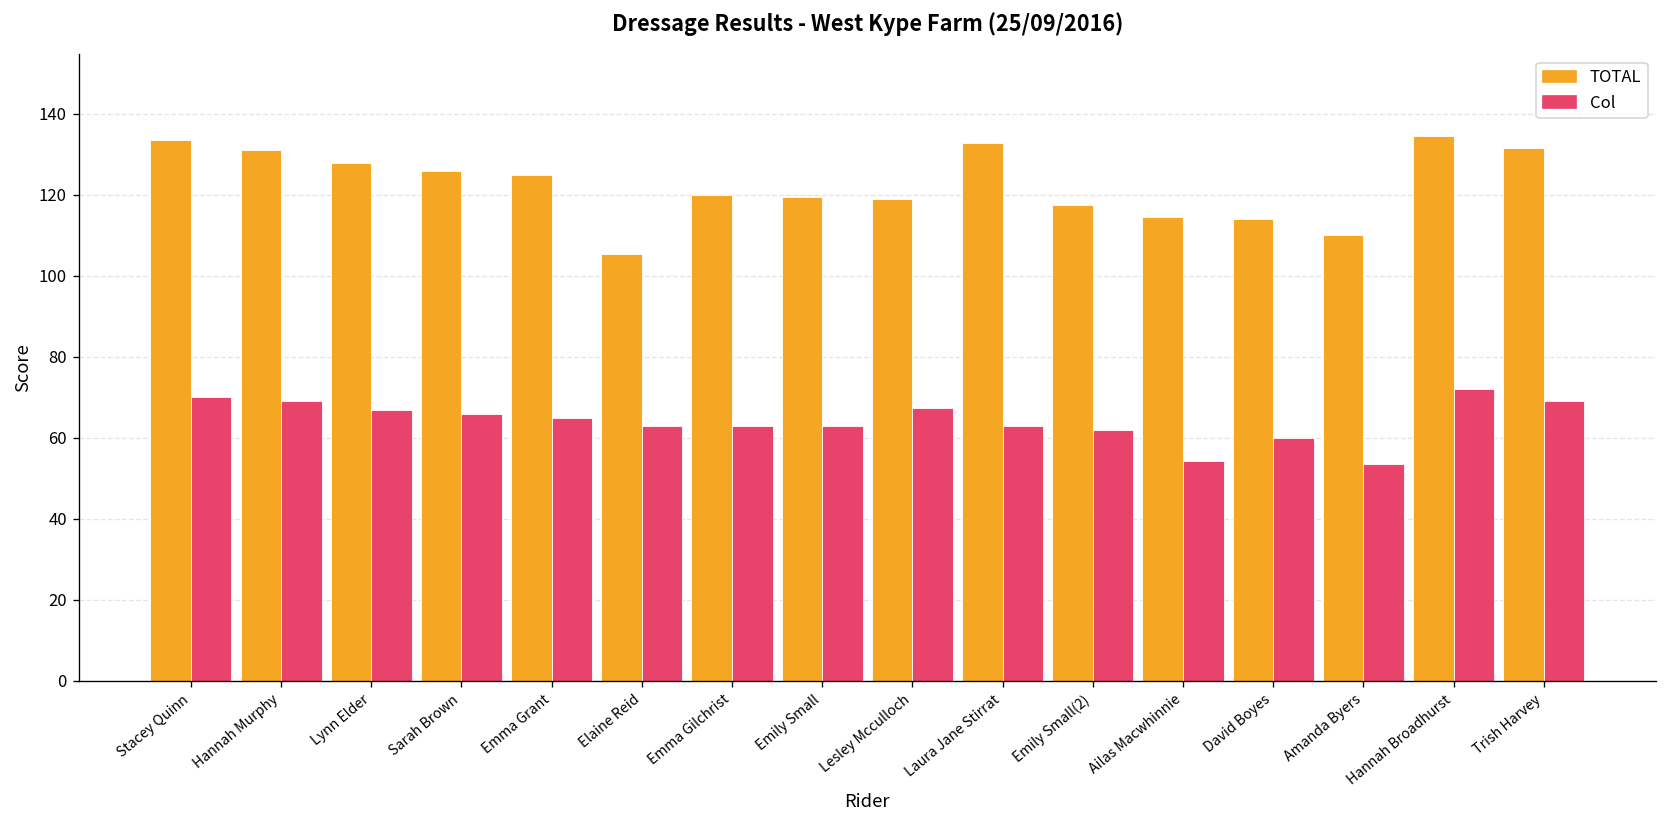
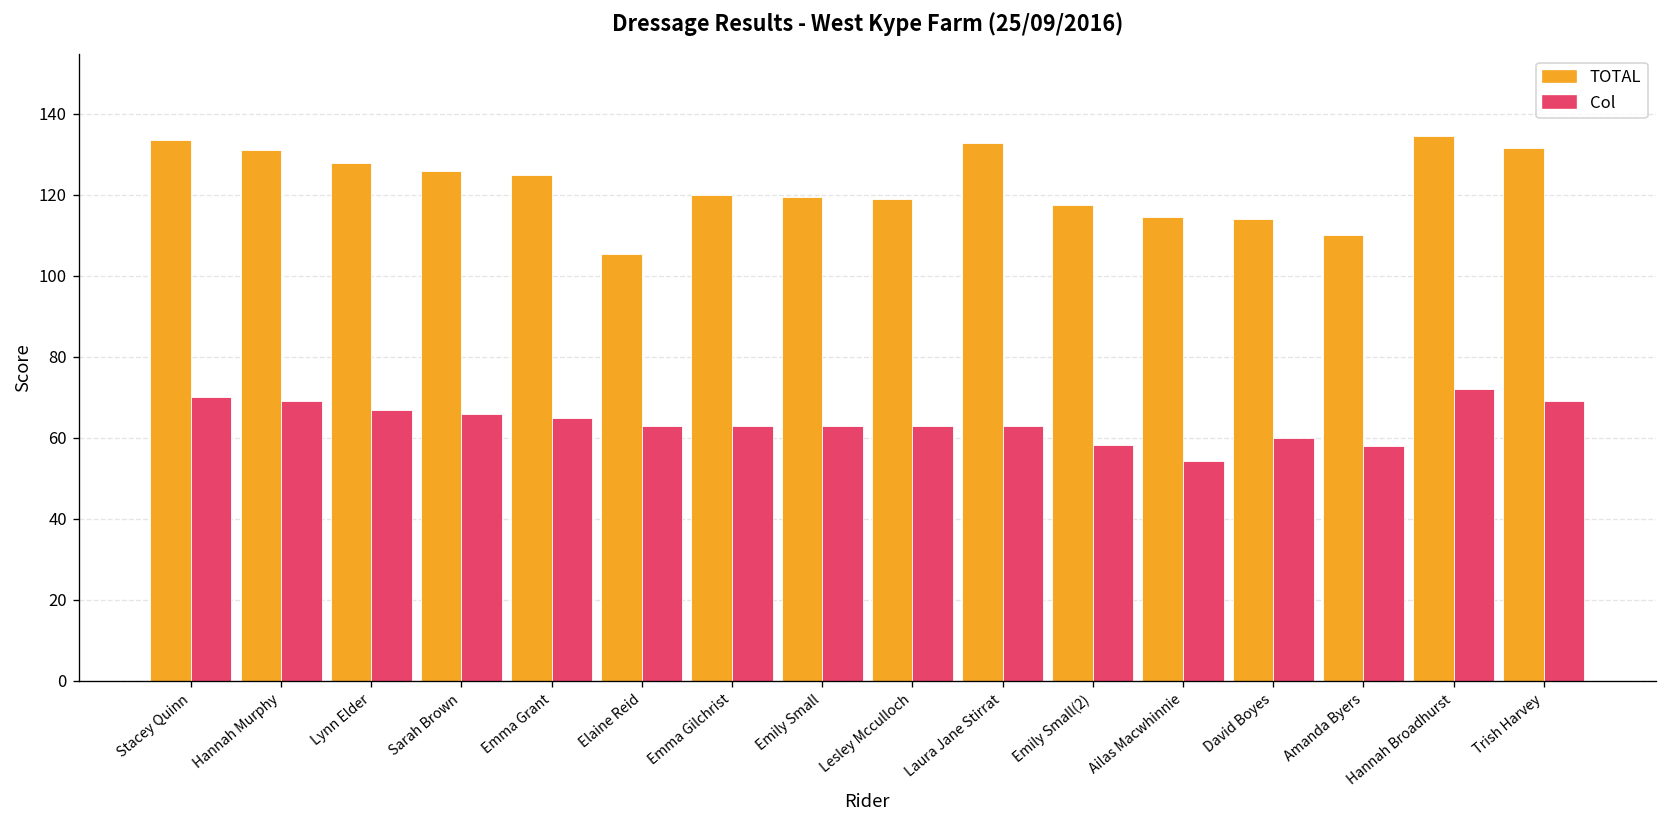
  {
    "TOTAL": {
      "Stacey Quinn": 134,
      "Hannah Murphy": 131,
      "Lynn Elder": 128,
      "Sarah Brown": 126,
      "Emma Grant": 125,
      "Elaine Reid": 105,
      "Emma Gilchrist": 120,
      "Emily Small": 120,
      "Lesley Mcculloch": 119,
      "Laura Jane Stirrat": 133,
      "Emily Small(2)": 118,
      "Ailas Macwhinnie": 115,
      "David Boyes": 114,
      "Amanda Byers": 110,
      "Hannah Broadhurst": 135,
      "Trish Harvey": 132
    },
    "Col": {
      "Stacey Quinn": 70,
      "Hannah Murphy": 69,
      "Lynn Elder": 67,
      "Sarah Brown": 66,
      "Emma Grant": 65,
      "Elaine Reid": 63,
      "Emma Gilchrist": 63,
      "Emily Small": 63,
-     "Lesley Mcculloch": 67,
+     "Lesley Mcculloch": 63,
      "Laura Jane Stirrat": 63,
-     "Emily Small(2)": 62,
+     "Emily Small(2)": 58,
      "Ailas Macwhinnie": 54,
      "David Boyes": 60,
-     "Amanda Byers": 54,
+     "Amanda Byers": 58,
      "Hannah Broadhurst": 72,
      "Trish Harvey": 69
    }
  }
